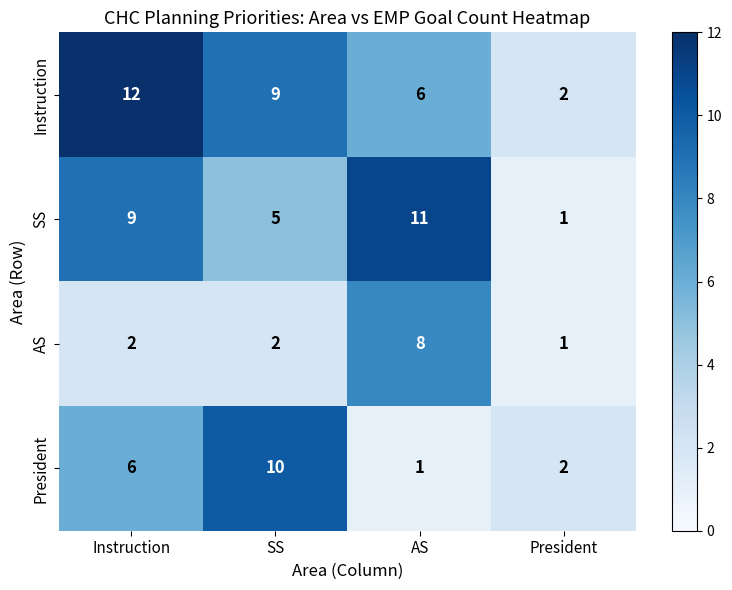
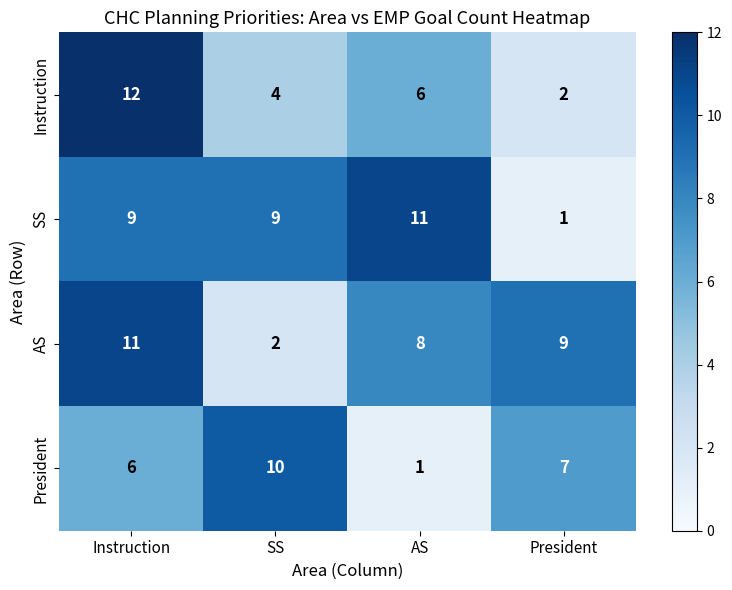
  {
    "Instruction": {
      "Instruction": 12,
-     "SS": 9,
+     "SS": 4,
      "AS": 6,
      "President": 2
    },
    "SS": {
      "Instruction": 9,
-     "SS": 5,
+     "SS": 9,
      "AS": 11,
      "President": 1
    },
    "AS": {
-     "Instruction": 2,
+     "Instruction": 11,
      "SS": 2,
      "AS": 8,
-     "President": 1
+     "President": 9
    },
    "President": {
      "Instruction": 6,
      "SS": 10,
      "AS": 1,
-     "President": 2
+     "President": 7
    }
  }
